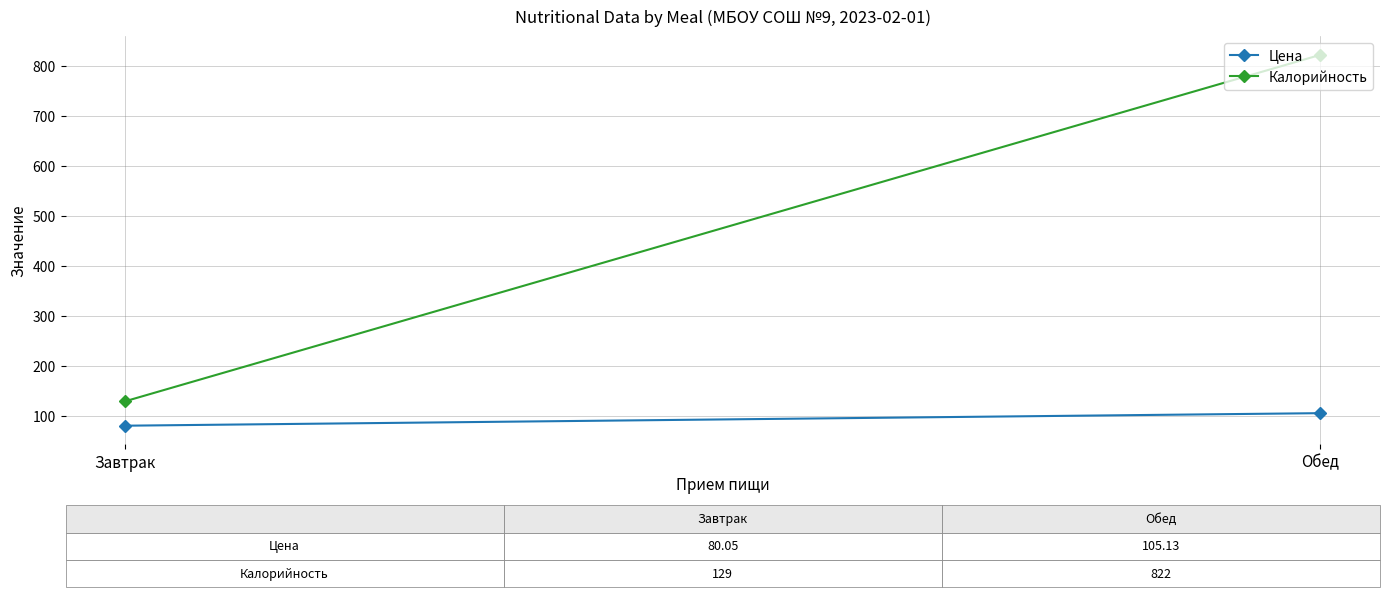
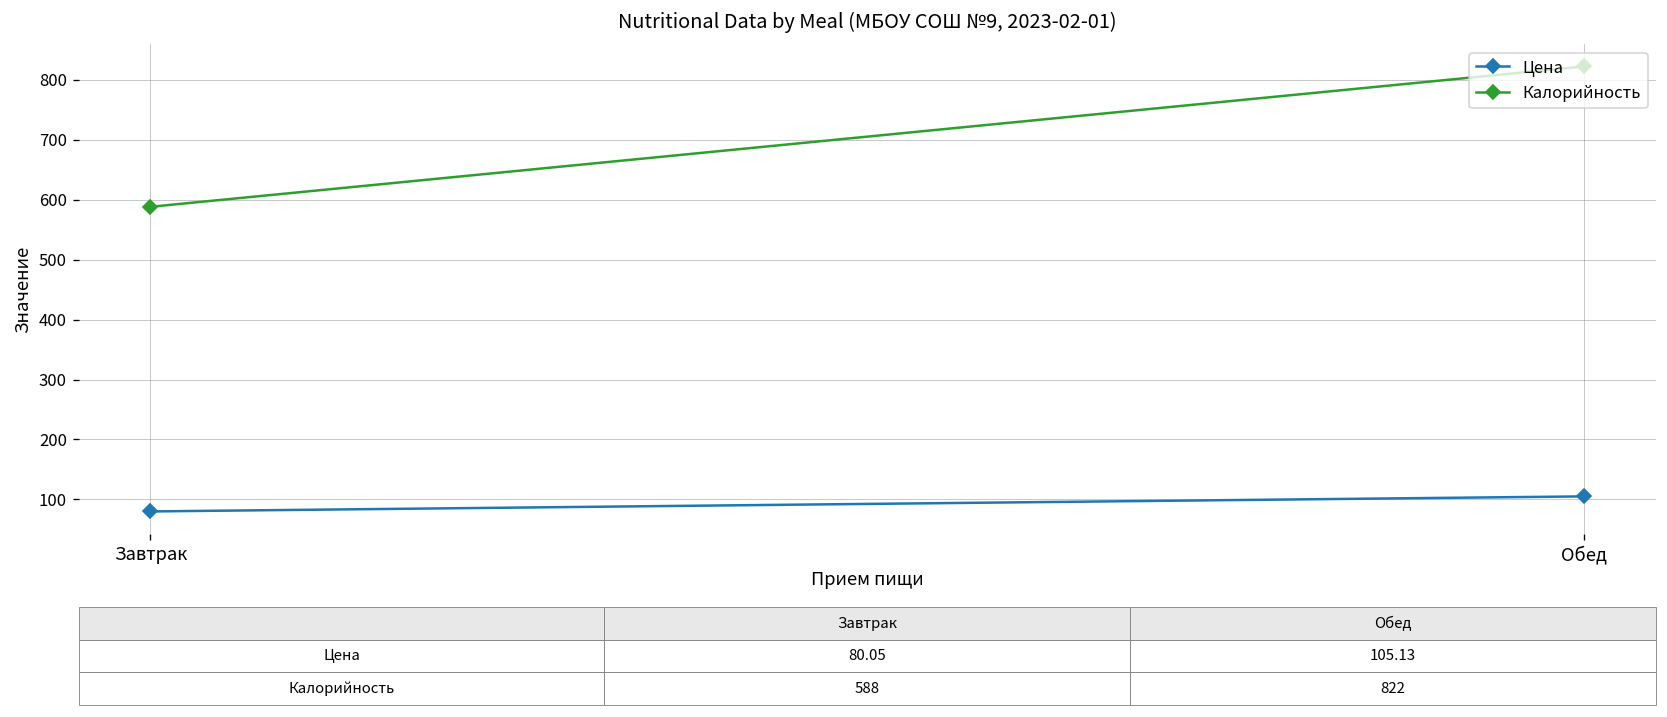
  {
    "Цена": {
      "Завтрак": 80,
      "Обед": 110
    },
    "Калорийность": {
-     "Завтрак": 129
+     "Завтрак": 588
    }
  }
